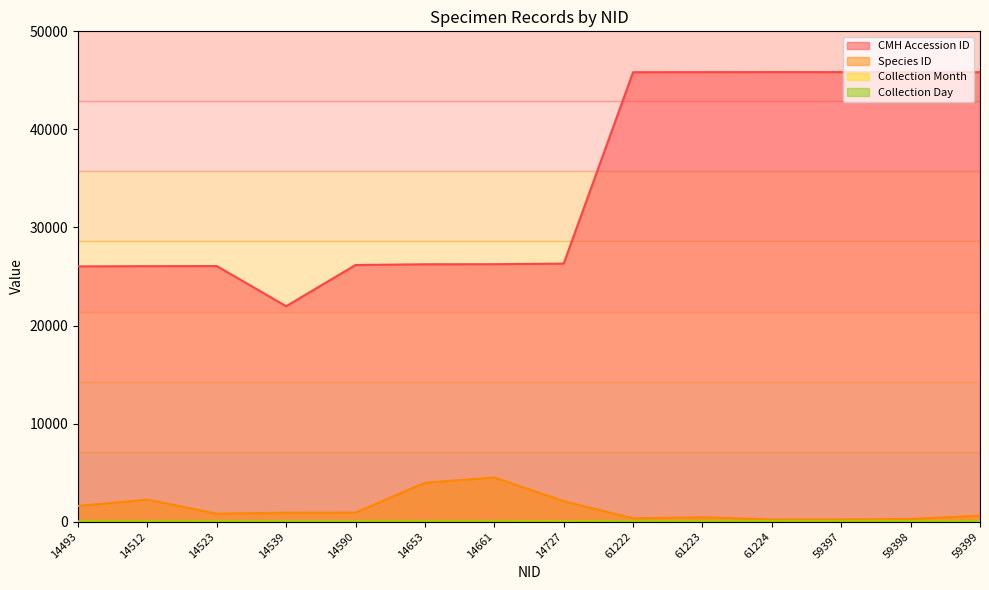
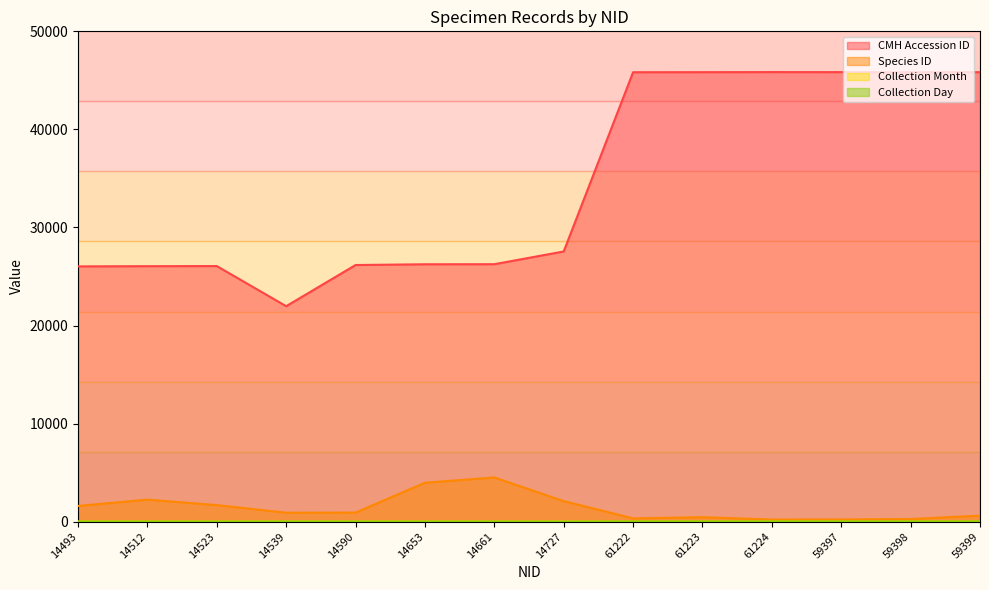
  {
    "CMH Accession ID": {
      "14493": 26000,
      "14512": 26000,
      "14523": 26000,
      "14539": 22000,
      "14590": 26000,
      "14653": 26000,
      "14661": 26000,
-     "14727": 26000,
+     "14727": 28000,
      "61222": 46000,
      "61223": 46000,
      "61224": 46000,
      "59397": 46000,
      "59399": 46000
    },
    "Species ID": {
      "14493": 2000,
      "14512": 2000,
-     "14523": 1000,
+     "14523": 2000,
      "14539": 1000,
      "14590": 1000,
      "14653": 4000,
      "14661": 5000,
      "14727": 2000,
      "61222": 0,
      "61223": 0,
      "59399": 1000
    },
    "Collection Day": {
      "14493": 0,
      "14512": 0,
      "14523": 0,
      "14539": 0,
      "14590": 0,
      "14653": 0,
      "14661": 0,
      "14727": 0,
      "61222": 0,
      "61223": 0,
      "59398": 0,
      "59399": 0
    }
  }
